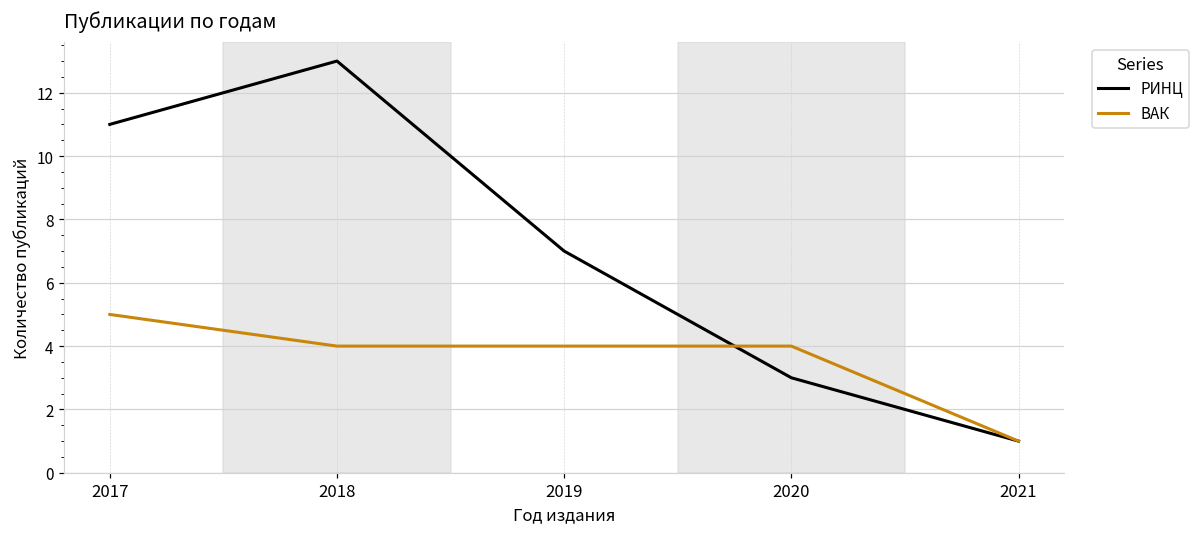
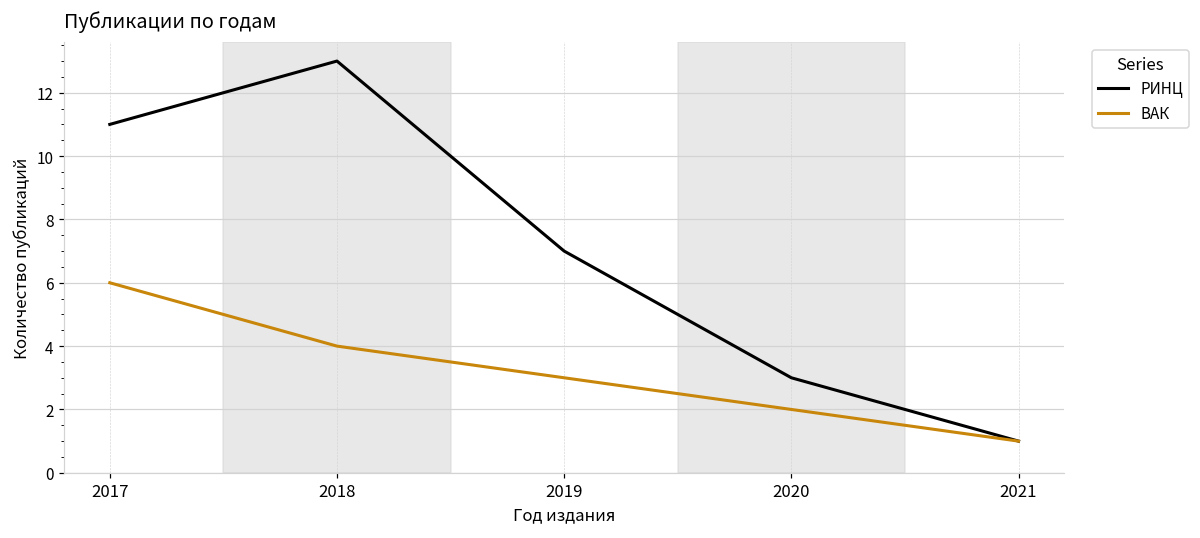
  {
    "РИНЦ": {
      "2017": 11,
      "2018": 13,
      "2019": 7,
      "2020": 3
    },
    "ВАК": {
-     "2017": 5,
+     "2017": 6,
      "2018": 4,
-     "2019": 4,
-     "2020": 4
+     "2019": 3,
+     "2020": 2
    }
  }
